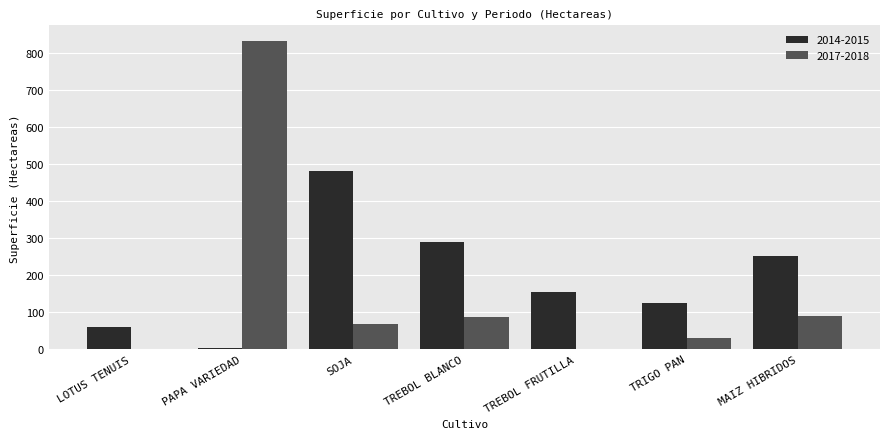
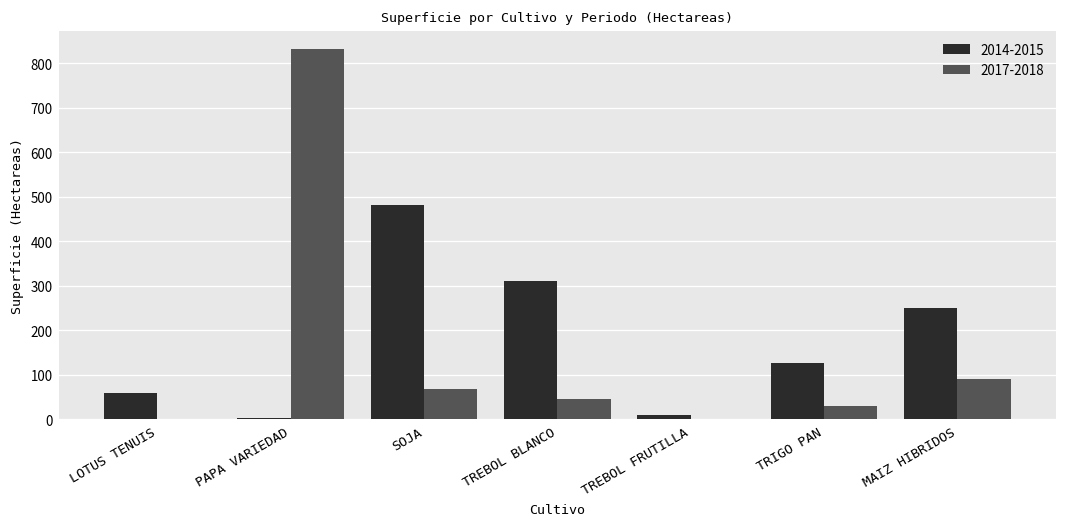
  {
    "2014-2015": {
      "LOTUS TENUIS": 60,
      "SOJA": 480,
-     "TREBOL BLANCO": 290,
-     "TREBOL FRUTILLA": 160,
+     "TREBOL BLANCO": 310,
+     "TREBOL FRUTILLA": 10,
      "TRIGO PAN": 130,
      "MAIZ HIBRIDOS": 250
    },
    "2017-2018": {
      "LOTUS TENUIS": 0,
      "PAPA VARIEDAD": 830,
      "SOJA": 70,
-     "TREBOL BLANCO": 90,
+     "TREBOL BLANCO": 50,
      "TREBOL FRUTILLA": 0,
      "TRIGO PAN": 30,
      "MAIZ HIBRIDOS": 90
    }
  }
